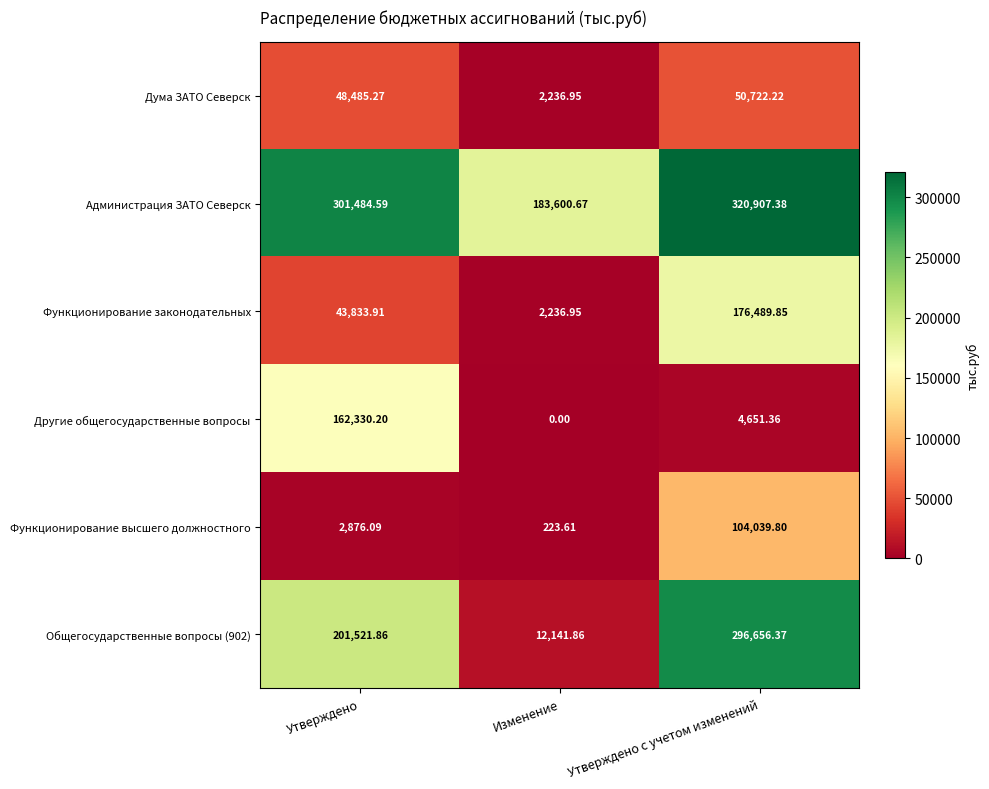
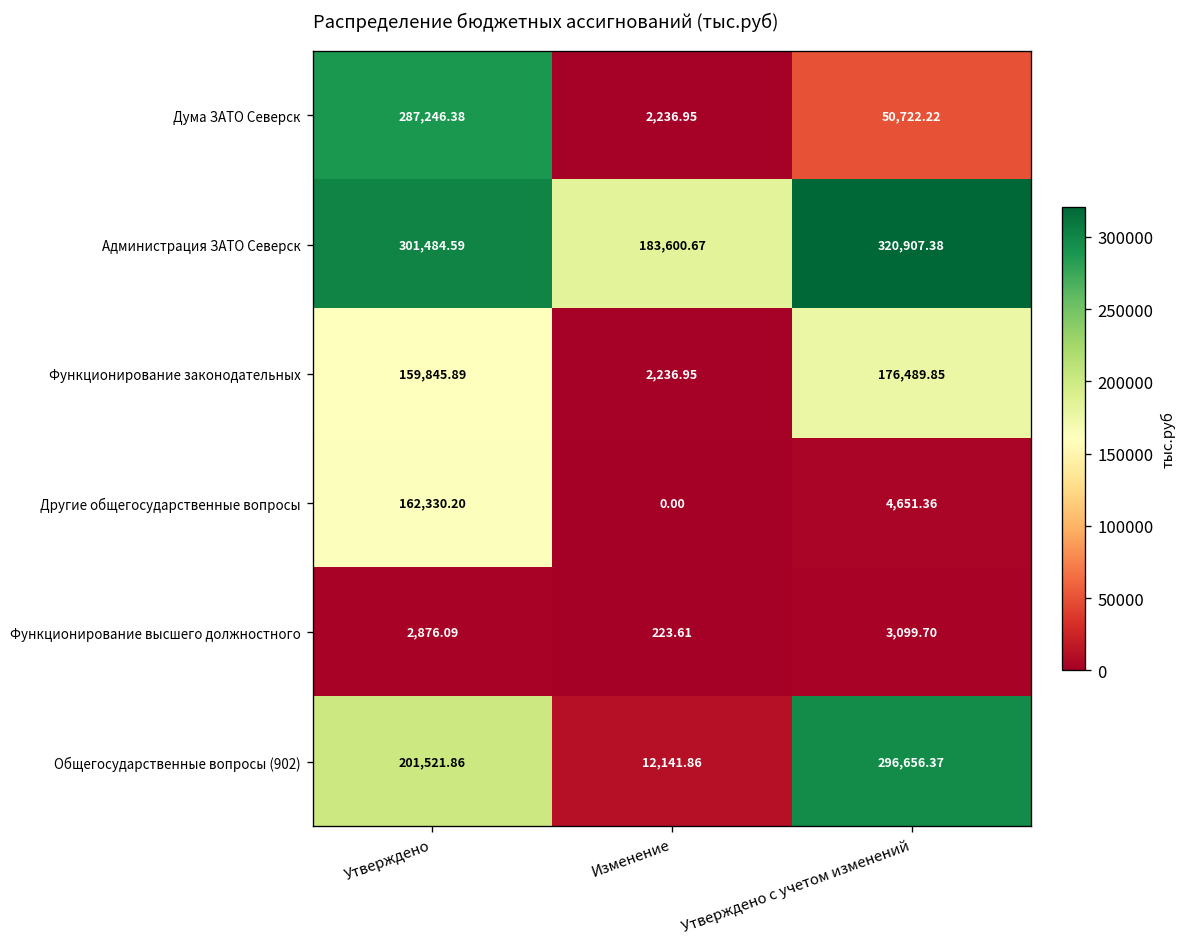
  {
    "Дума ЗАТО Северск": {
-     "Утверждено": "48,485.27",
+     "Утверждено": "287,246.38",
      "Изменение": "2,236.95",
      "Утверждено с учетом изменений": "50,722.22"
    },
    "Администрация ЗАТО Северск": {
      "Утверждено": "301,484.59",
      "Изменение": "183,600.67",
      "Утверждено с учетом изменений": "320,907.38"
    },
    "Функционирование законодательных": {
-     "Утверждено": "43,833.91",
+     "Утверждено": "159,845.89",
      "Изменение": "2,236.95",
      "Утверждено с учетом изменений": "176,489.85"
    },
    "Другие общегосударственные вопросы": {
      "Утверждено": "162,330.20",
      "Изменение": "0.00",
      "Утверждено с учетом изменений": "4,651.36"
    },
    "Функционирование высшего должностного": {
      "Утверждено": "2,876.09",
      "Изменение": "223.61",
-     "Утверждено с учетом изменений": "104,039.80"
+     "Утверждено с учетом изменений": "3,099.70"
    },
    "Общегосударственные вопросы (902)": {
      "Утверждено": "201,521.86",
      "Изменение": "12,141.86",
      "Утверждено с учетом изменений": "296,656.37"
    }
  }
